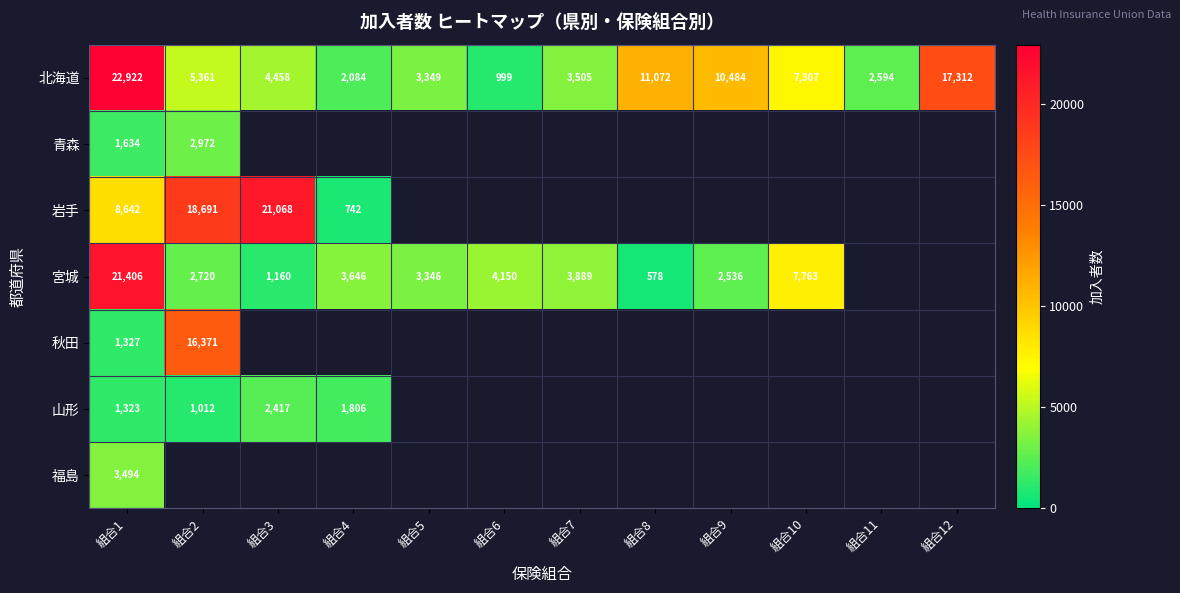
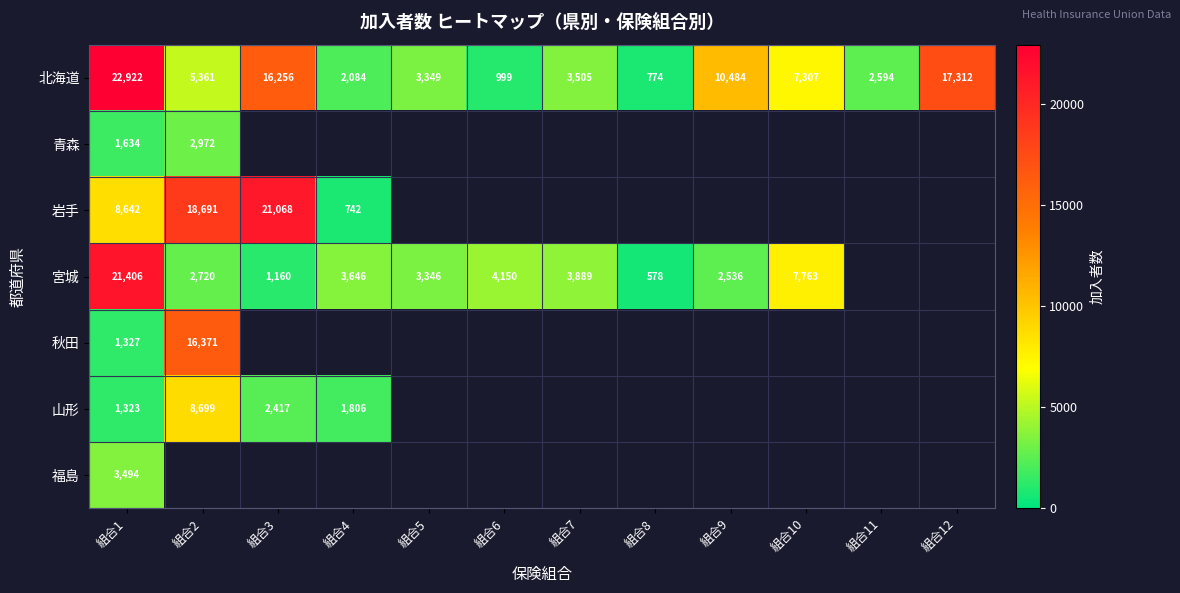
  {
    "北海道": {
-     "組合3": "4,458",
-     "組合8": "11,072"
+     "組合3": "16,256",
+     "組合8": "774"
    },
    "山形": {
-     "組合2": "1,012"
+     "組合2": "8,699"
    }
  }
